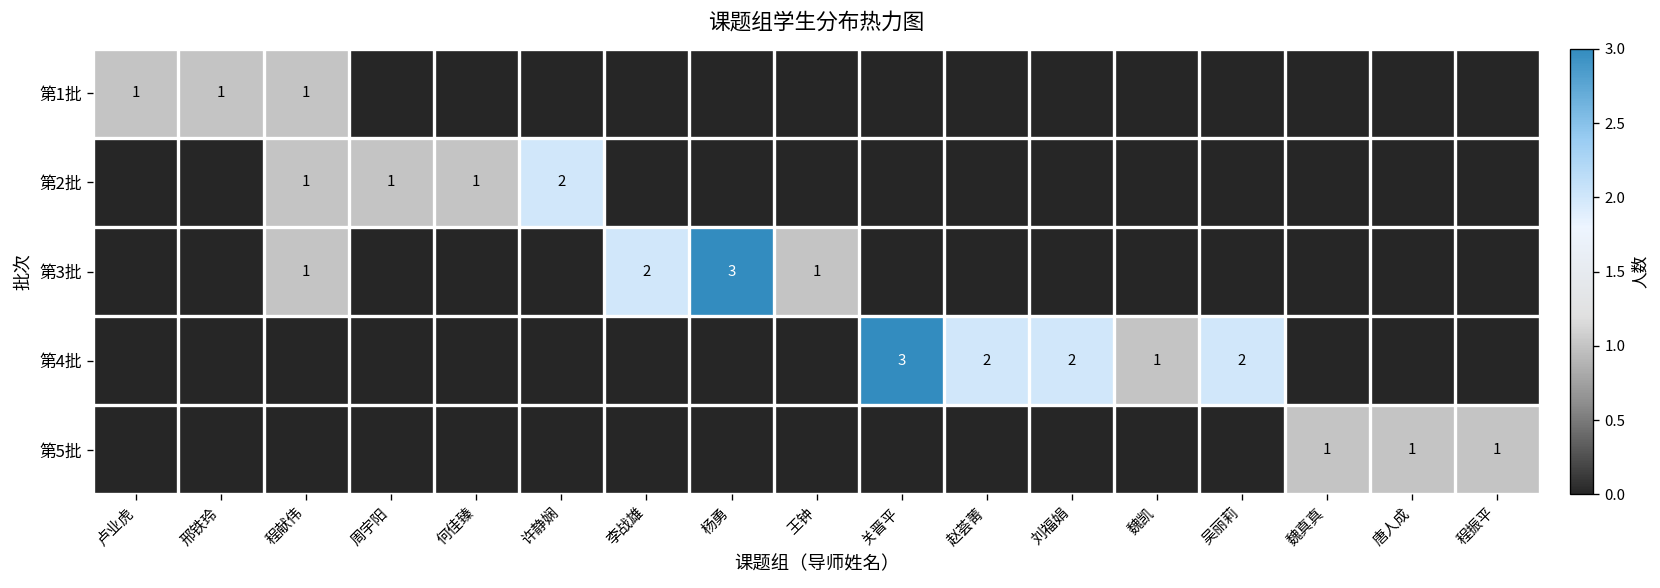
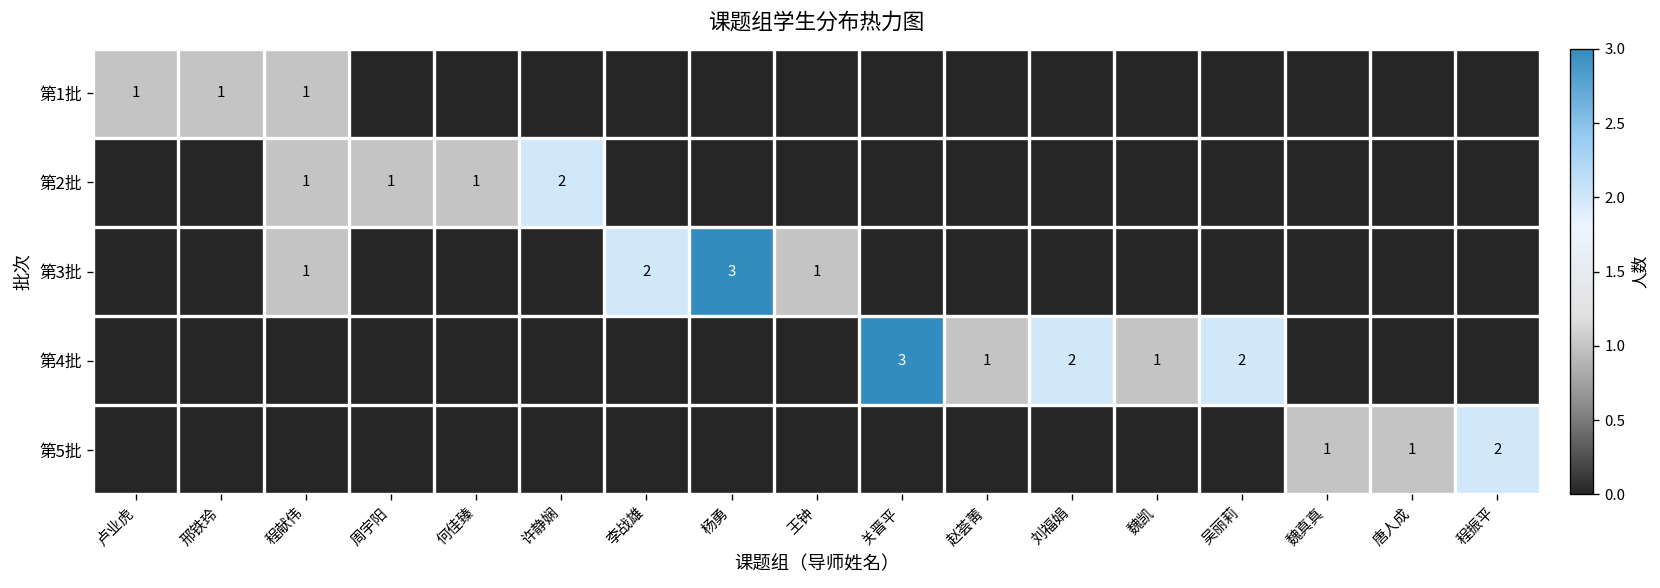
  {
    "第1批": {
      "卢业虎": 1,
      "邢铁玲": 1,
      "程献伟": 1
    },
    "第2批": {
      "程献伟": 1,
      "周宇阳": 1,
      "何佳臻": 1,
      "许静娴": 2
    },
    "第3批": {
      "程献伟": 1,
      "李战雄": 2,
      "杨勇": 3,
      "王钟": 1
    },
    "第4批": {
      "关晋平": 3,
-     "赵荟菁": 2,
+     "赵荟菁": 1,
      "刘福娟": 2,
      "魏凯": 1,
      "吴丽莉": 2
    },
    "第5批": {
      "魏真真": 1,
      "唐人成": 1,
-     "程振平": 1
+     "程振平": 2
    }
  }
